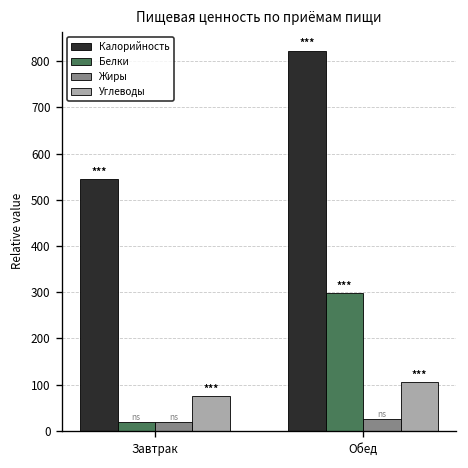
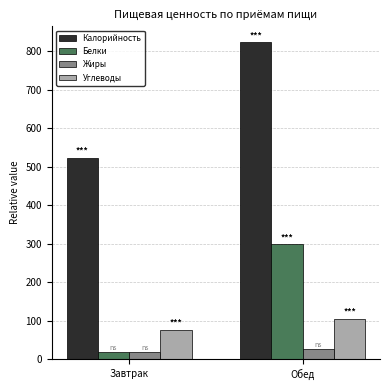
  {
    "Калорийность": {
-     "Завтрак": 540,
+     "Завтрак": 520,
      "Обед": 820
    },
    "Белки": {
      "Завтрак": 20,
      "Обед": 300
    }
  }
